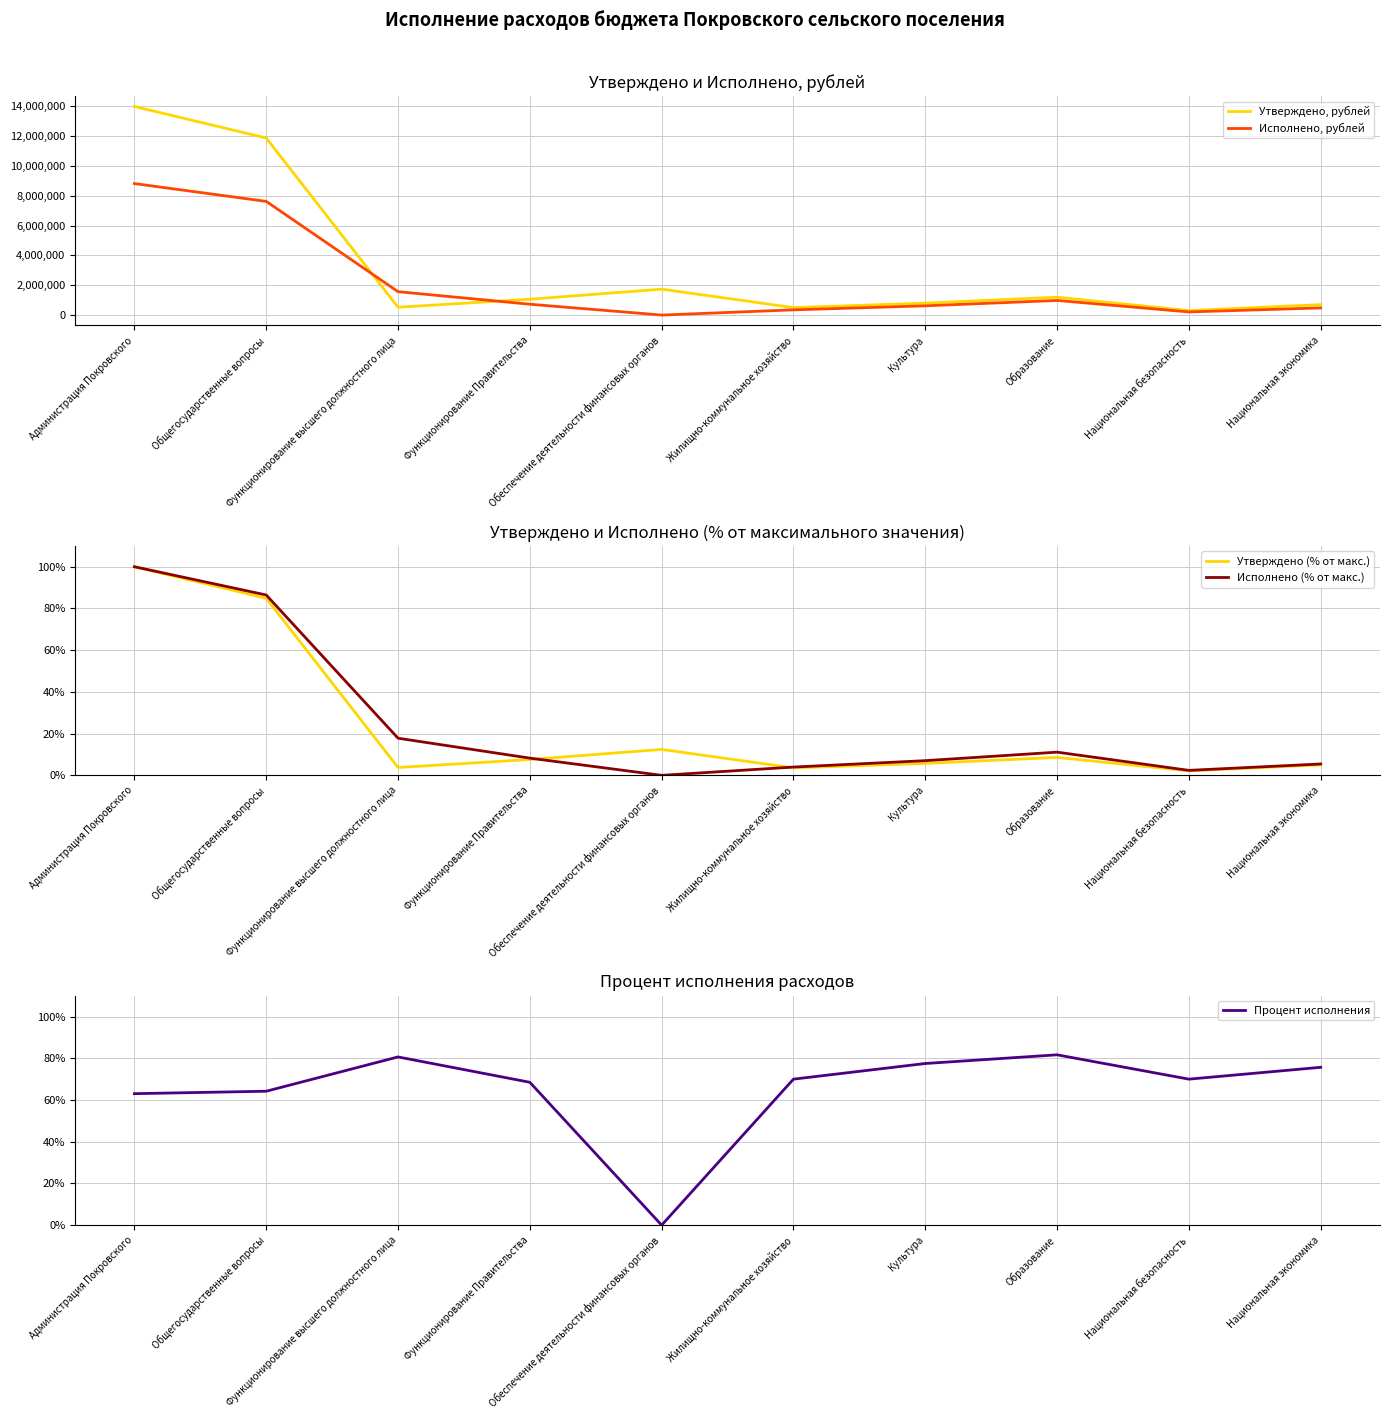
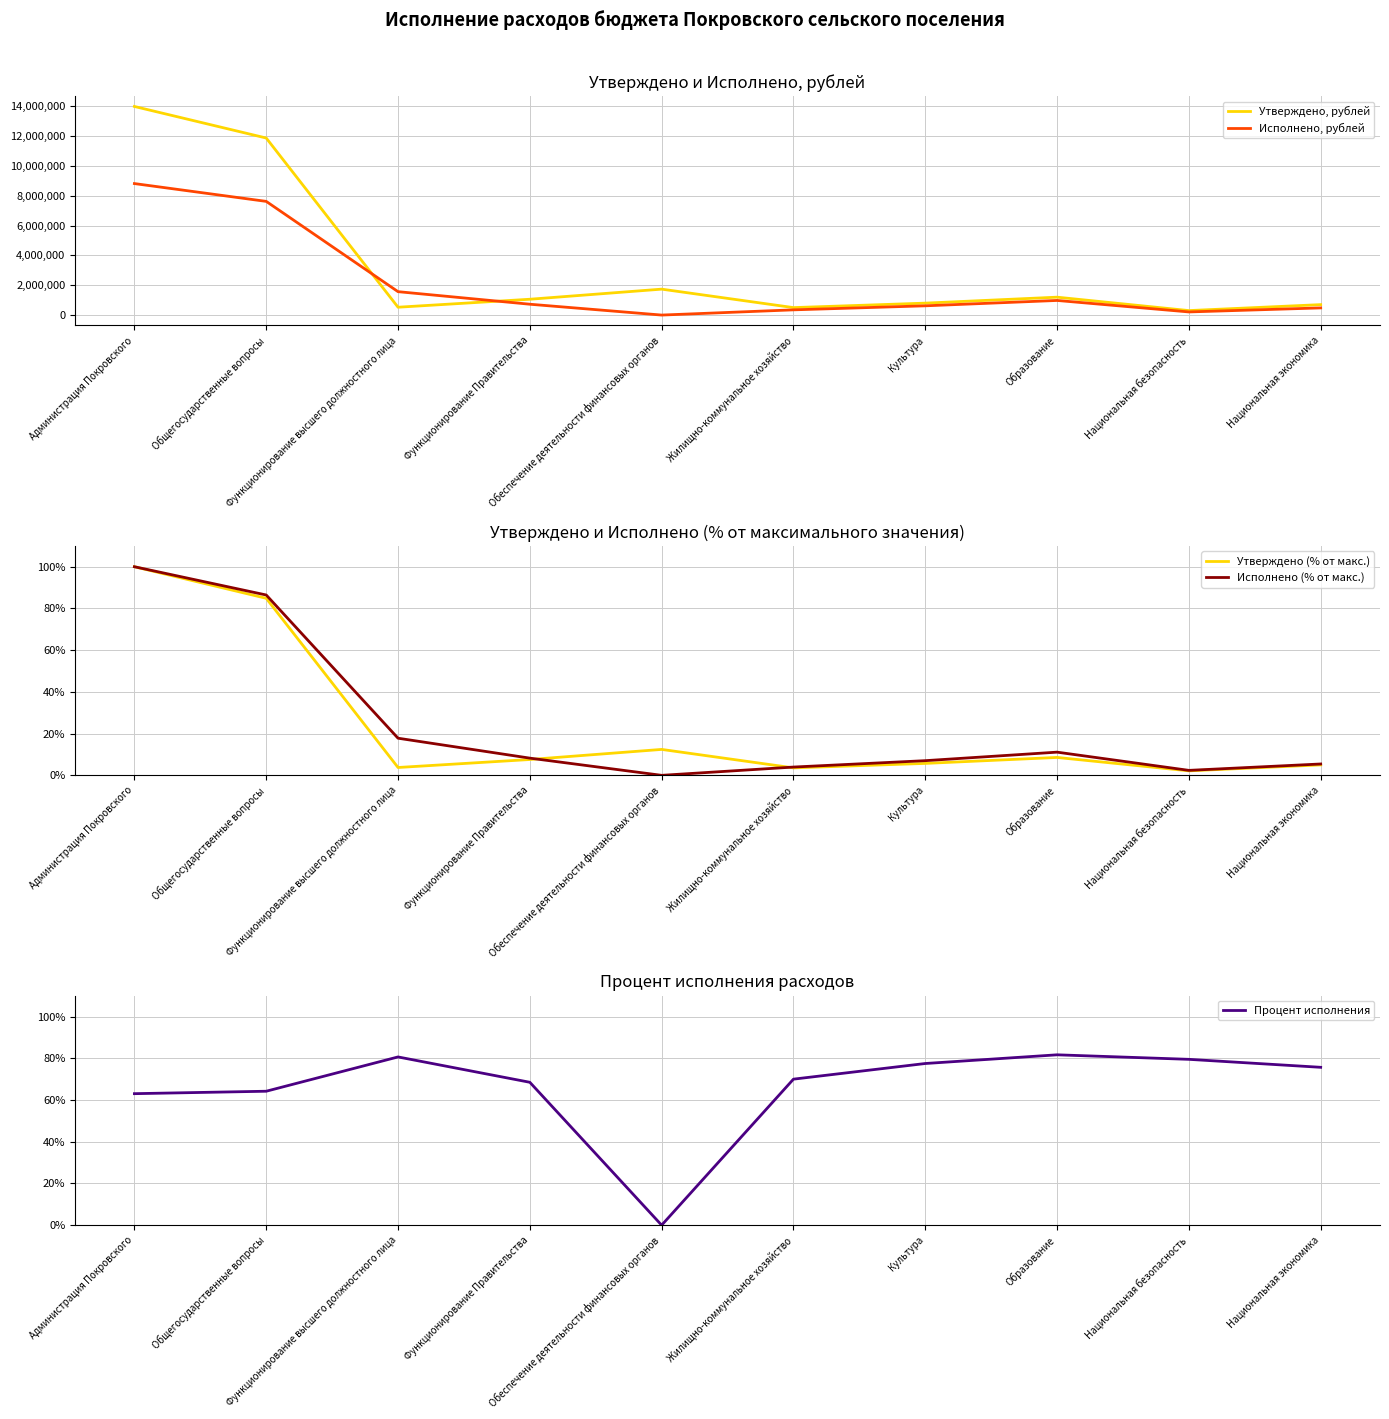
  {
    "Утверждено и Исполнено, рублей": {
      "Утверждено, рублей": {
        "Администрация Покровского": "14,000,000",
        "Общегосударственные вопросы": "11,900,000",
        "Функционирование высшего должностного лица": "500,000",
        "Функционирование Правительства": "1,100,000",
        "Обеспечение деятельности финансовых органов": "1,700,000",
        "Культура": "800,000",
        "Образование": "1,200,000",
        "Национальная экономика": "700,000"
      },
      "Исполнено, рублей": {
        "Администрация Покровского": "8,800,000",
        "Общегосударственные вопросы": "7,600,000",
        "Функционирование высшего должностного лица": "1,600,000",
        "Функционирование Правительства": "700,000",
        "Обеспечение деятельности финансовых органов": "0",
        "Культура": "600,000",
        "Образование": "1,000,000",
        "Национальная экономика": "500,000"
      }
    },
    "Утверждено и Исполнено (% от максимального значения)": {
      "Утверждено (% от макс.)": {
        "Общегосударственные вопросы": "85%",
        "Функционирование высшего должностного лица": "4%",
        "Обеспечение деятельности финансовых органов": "12%",
        "Культура": "6%",
        "Образование": "9%"
      },
      "Исполнено (% от макс.)": {
        "Общегосударственные вопросы": "86%",
        "Функционирование высшего должностного лица": "18%",
        "Обеспечение деятельности финансовых органов": "0%",
        "Культура": "7%",
        "Образование": "11%"
      }
    },
    "Процент исполнения расходов": {
      "Администрация Покровского": "63%",
      "Общегосударственные вопросы": "64%",
      "Функционирование высшего должностного лица": "81%",
      "Функционирование Правительства": "69%",
      "Обеспечение деятельности финансовых органов": "0%",
      "Жилищно-коммунальное хозяйство": "70%",
      "Культура": "78%",
      "Образование": "82%",
-     "Национальная безопасность": "70%",
+     "Национальная безопасность": "80%",
      "Национальная экономика": "76%"
    }
  }
